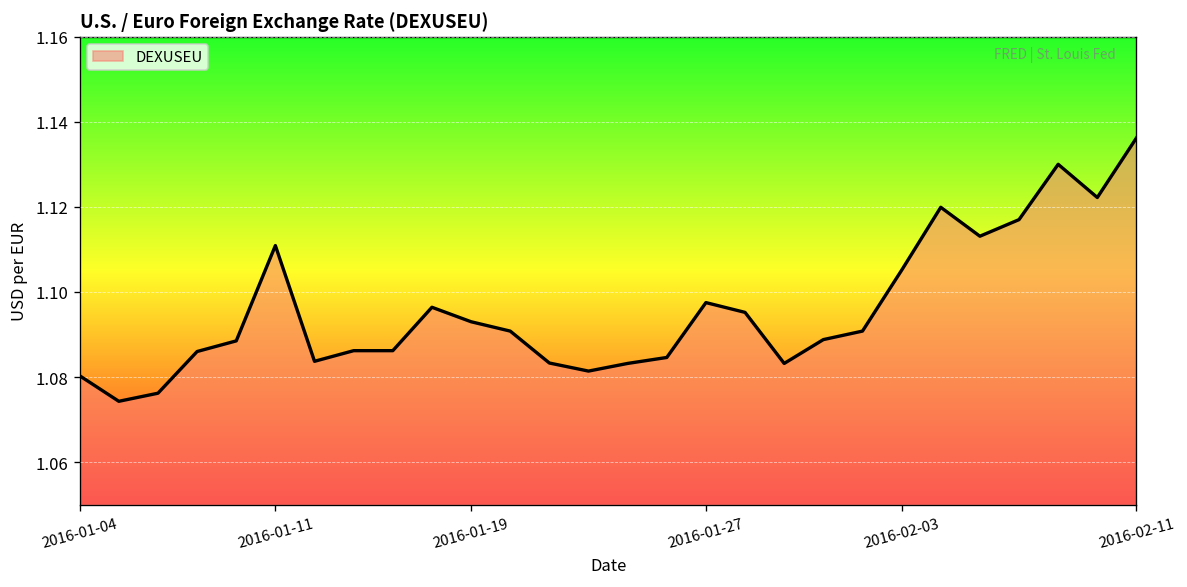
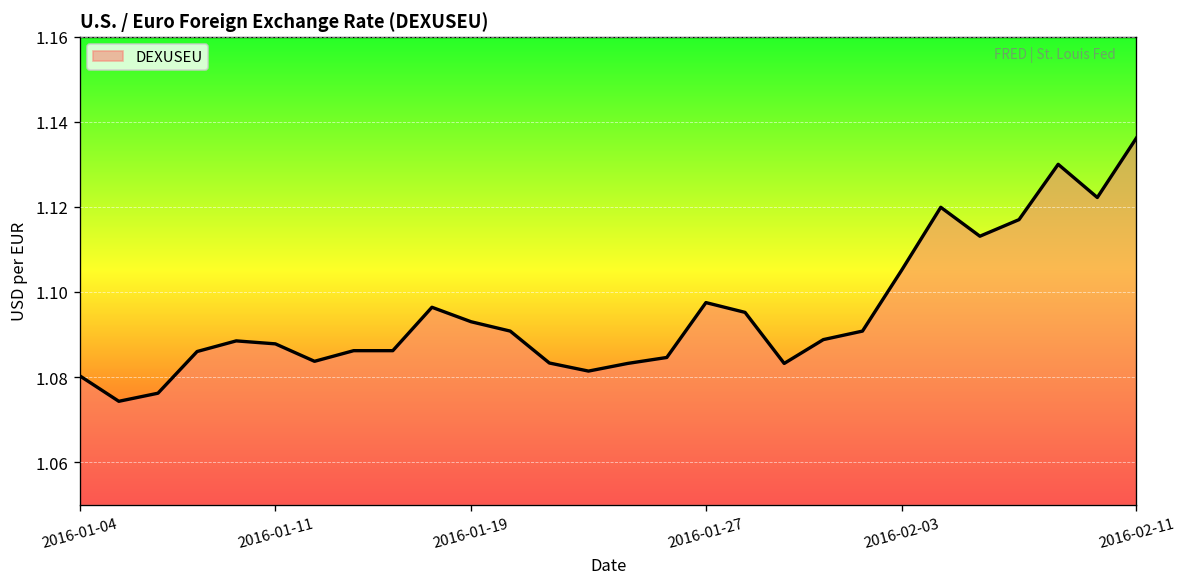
  {
    "2016-01-04": 1.080,
-   "2016-01-11": 1.111,
+   "2016-01-11": 1.088,
    "2016-01-19": 1.093,
    "2016-01-27": 1.098,
    "2016-02-03": 1.105,
    "2016-02-11": 1.136
  }
